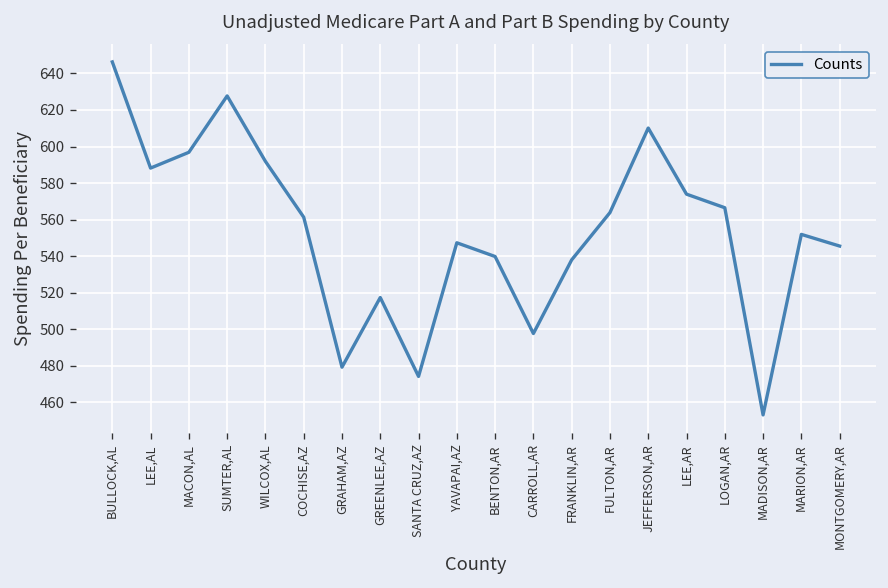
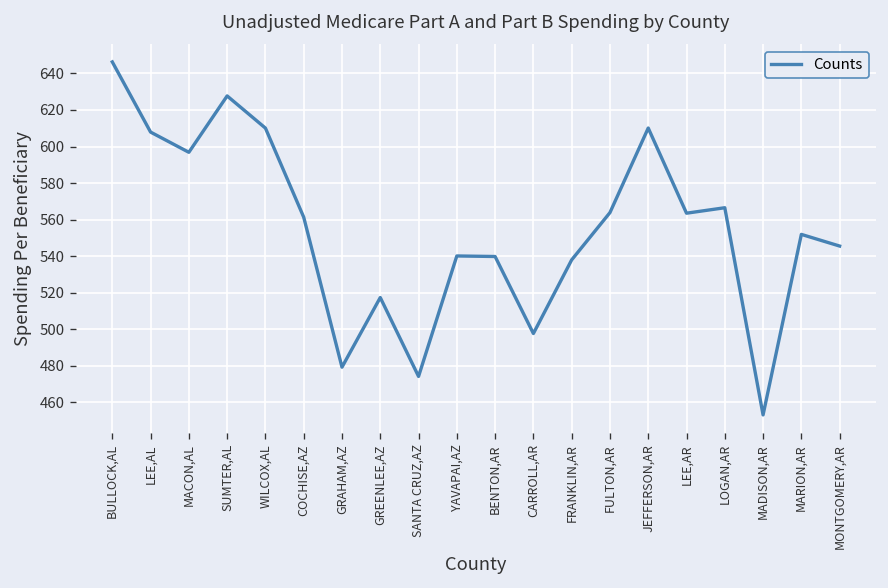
  {
    "BULLOCK,AL": 646,
-   "LEE,AL": 588,
+   "LEE,AL": 608,
    "MACON,AL": 597,
    "SUMTER,AL": 628,
-   "WILCOX,AL": 592,
+   "WILCOX,AL": 610,
    "COCHISE,AZ": 561,
    "GRAHAM,AZ": 479,
    "GREENLEE,AZ": 517,
    "SANTA CRUZ,AZ": 474,
-   "YAVAPAI,AZ": 547,
+   "YAVAPAI,AZ": 540,
    "BENTON,AR": 540,
    "CARROLL,AR": 498,
    "FRANKLIN,AR": 538,
    "FULTON,AR": 564,
    "JEFFERSON,AR": 610,
-   "LEE,AR": 574,
+   "LEE,AR": 564,
    "LOGAN,AR": 567,
    "MADISON,AR": 453,
    "MARION,AR": 552,
    "MONTGOMERY,AR": 546
  }
